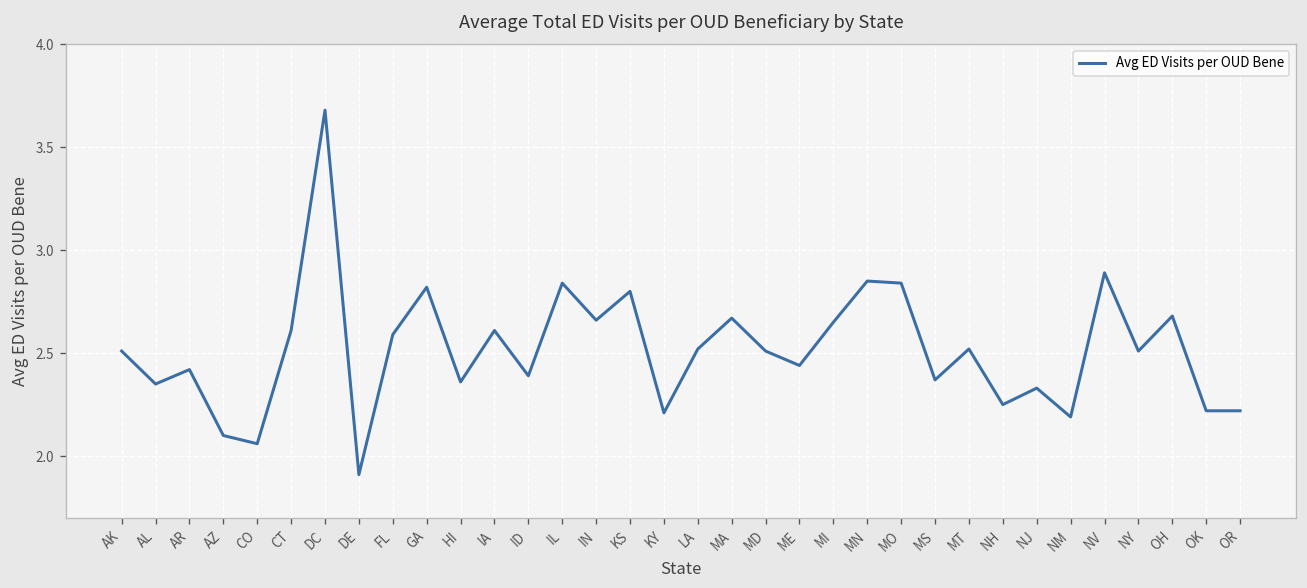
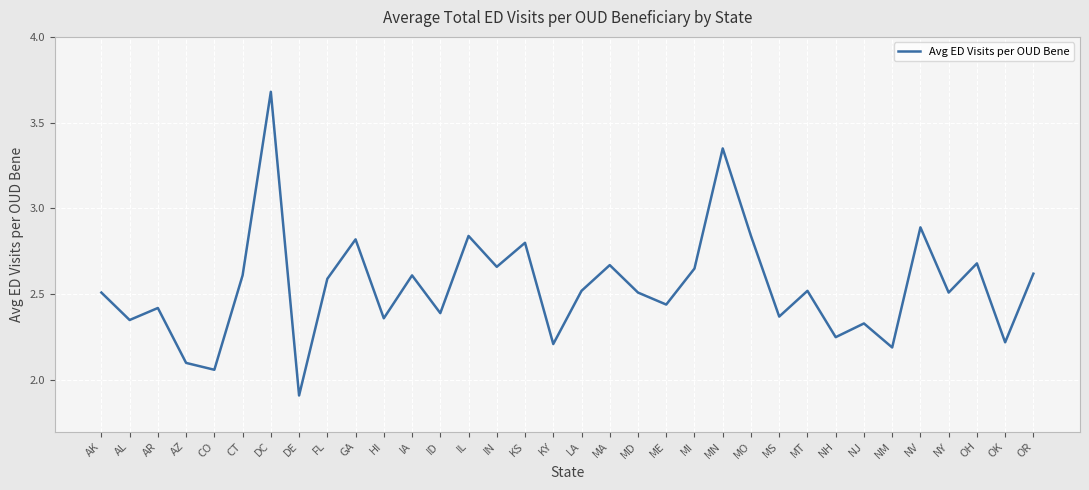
  {
    "AK": 2.51,
    "AL": 2.35,
    "AR": 2.42,
    "AZ": 2.10,
    "CO": 2.06,
    "CT": 2.61,
    "DC": 3.68,
    "DE": 1.91,
    "FL": 2.59,
    "GA": 2.82,
    "HI": 2.36,
    "IA": 2.61,
    "ID": 2.39,
    "IL": 2.84,
    "IN": 2.66,
    "KS": 2.80,
    "KY": 2.21,
    "LA": 2.52,
    "MA": 2.67,
    "MD": 2.51,
    "ME": 2.44,
    "MI": 2.65,
-   "MN": 2.85,
+   "MN": 3.35,
    "MO": 2.84,
    "MS": 2.37,
    "MT": 2.52,
    "NH": 2.25,
    "NJ": 2.33,
    "NM": 2.19,
    "NV": 2.89,
    "NY": 2.51,
    "OH": 2.68,
    "OK": 2.22,
-   "OR": 2.22
+   "OR": 2.62
  }
